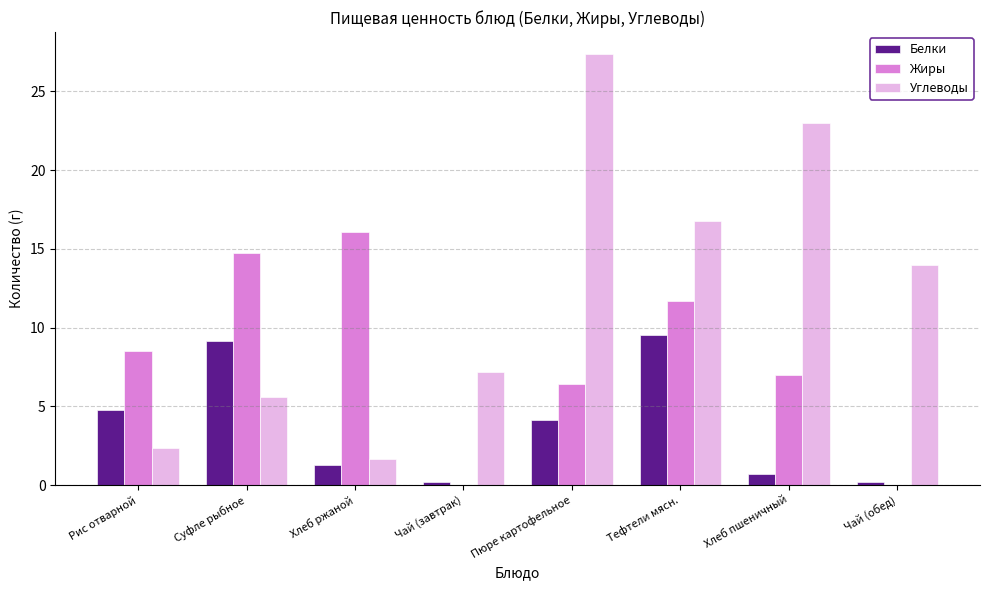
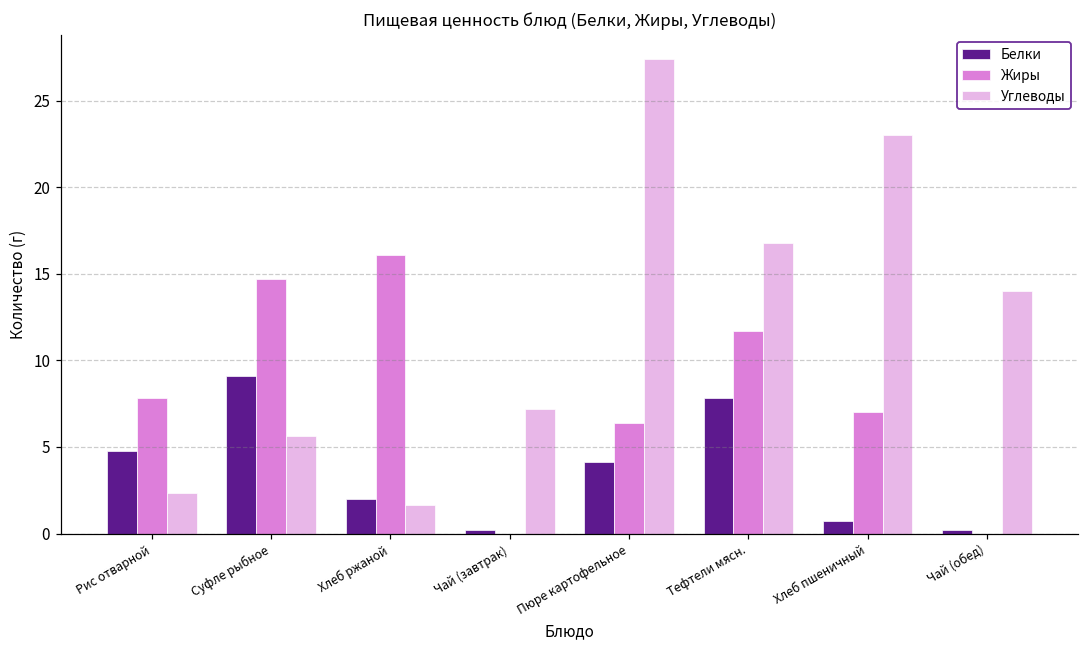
  {
    "Белки": {
      "Рис отварной": 4.8,
      "Суфле рыбное": 9.1,
-     "Хлеб ржаной": 1.3,
+     "Хлеб ржаной": 2.0,
      "Чай (завтрак)": 0.2,
      "Пюре картофельное": 4.1,
-     "Тефтели мясн.": 9.5,
+     "Тефтели мясн.": 7.8,
      "Хлеб пшеничный": 0.7,
      "Чай (обед)": 0.2
    },
    "Жиры": {
-     "Рис отварной": 8.5,
+     "Рис отварной": 7.9,
      "Суфле рыбное": 14.7,
      "Хлеб ржаной": 16.1,
      "Чай (завтрак)": 0.0,
      "Пюре картофельное": 6.4,
      "Тефтели мясн.": 11.7,
      "Хлеб пшеничный": 7.0,
      "Чай (обед)": 0.0
    },
    "Углеводы": {
      "Рис отварной": 2.4,
      "Суфле рыбное": 5.6,
      "Хлеб ржаной": 1.7,
      "Чай (завтрак)": 7.2,
      "Пюре картофельное": 27.4,
      "Тефтели мясн.": 16.8,
      "Хлеб пшеничный": 23.0,
      "Чай (обед)": 14.0
    }
  }
